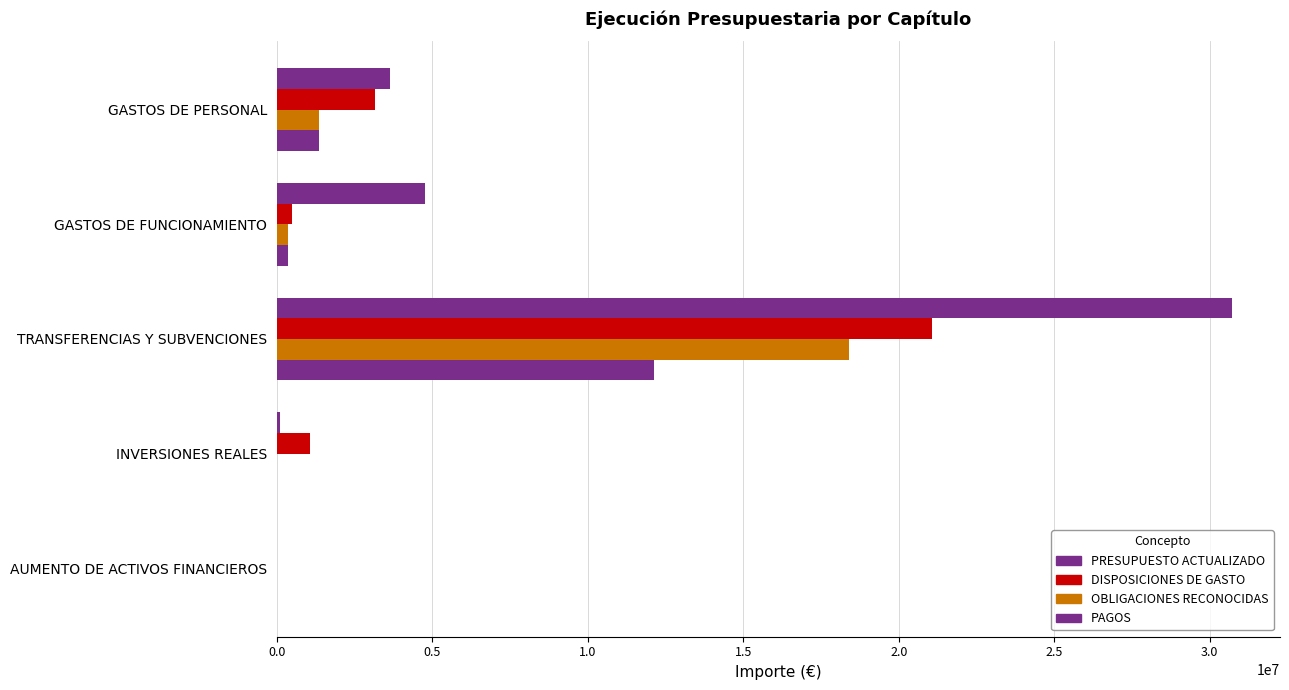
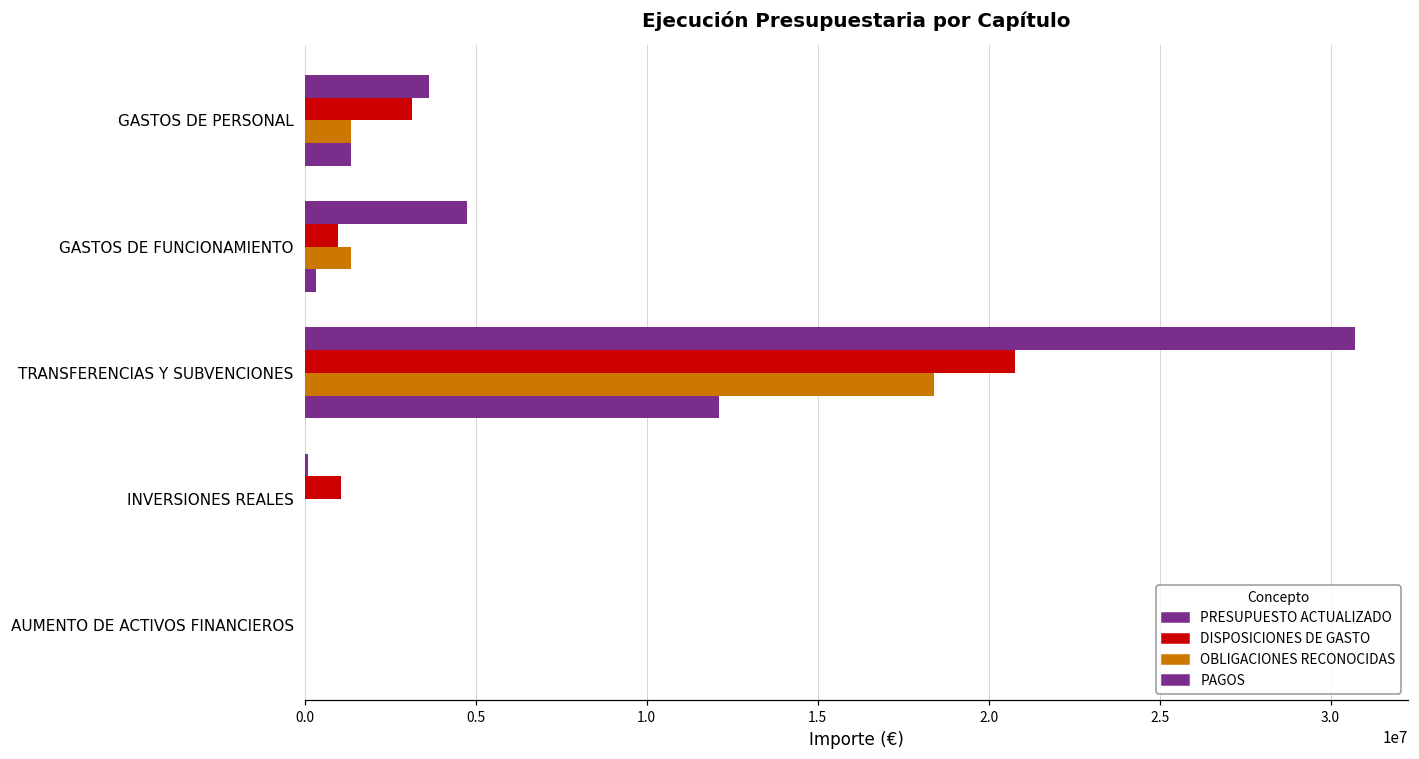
  {
    "DISPOSICIONES DE GASTO": {
      "GASTOS DE PERSONAL": 3100000,
-     "GASTOS DE FUNCIONAMIENTO": 500000,
-     "TRANSFERENCIAS Y SUBVENCIONES": 21100000,
+     "GASTOS DE FUNCIONAMIENTO": 1000000,
+     "TRANSFERENCIAS Y SUBVENCIONES": 20800000,
      "INVERSIONES REALES": 1100000,
      "AUMENTO DE ACTIVOS FINANCIEROS": 0
    },
    "OBLIGACIONES RECONOCIDAS": {
      "GASTOS DE PERSONAL": 1400000,
-     "GASTOS DE FUNCIONAMIENTO": 300000,
+     "GASTOS DE FUNCIONAMIENTO": 1400000,
      "TRANSFERENCIAS Y SUBVENCIONES": 18400000,
      "INVERSIONES REALES": 0,
      "AUMENTO DE ACTIVOS FINANCIEROS": 0
    }
  }
